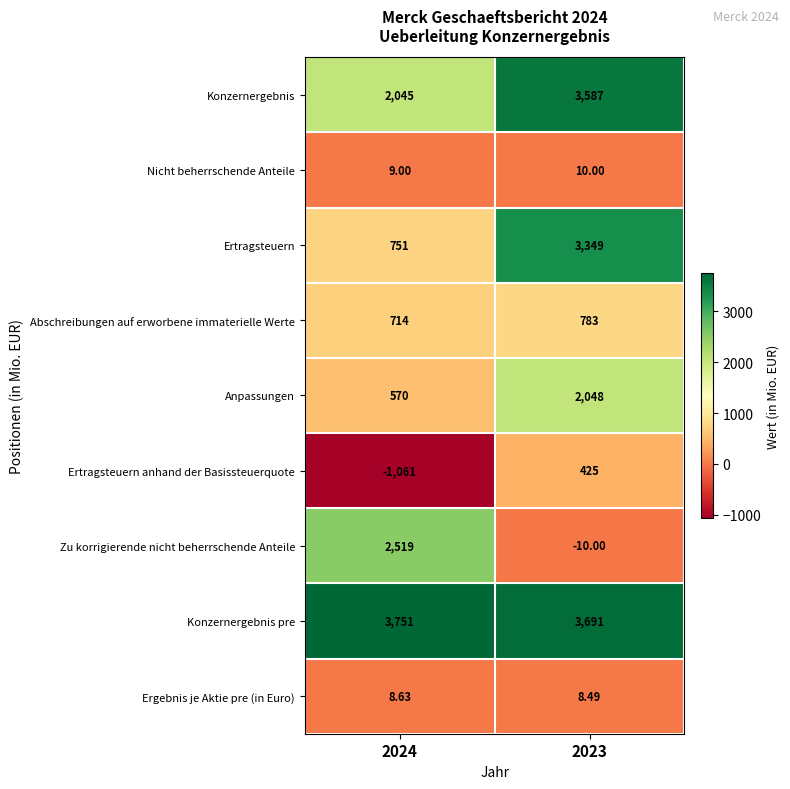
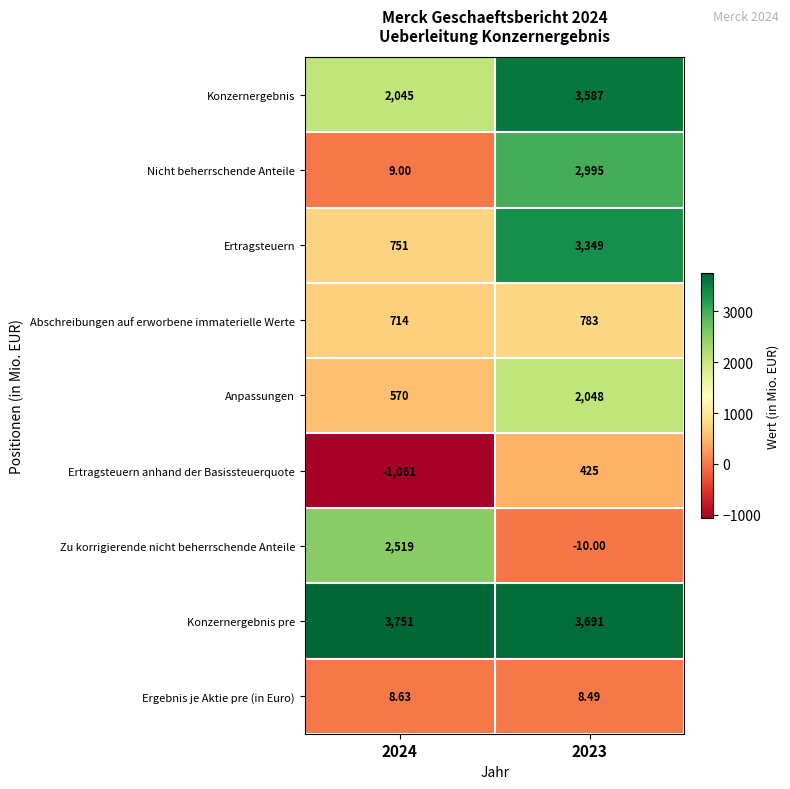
  {
    "Konzernergebnis": {
      "2024": "2,045",
      "2023": "3,587"
    },
    "Nicht beherrschende Anteile": {
      "2024": "9.00",
-     "2023": "10.00"
+     "2023": "2,995"
    },
    "Ertragsteuern": {
      "2024": "751",
      "2023": "3,349"
    },
    "Abschreibungen auf erworbene immaterielle Werte": {
      "2024": "714",
      "2023": "783"
    },
    "Anpassungen": {
      "2024": "570",
      "2023": "2,048"
    },
    "Ertragsteuern anhand der Basissteuerquote": {
      "2024": "-1,061",
      "2023": "425"
    },
    "Zu korrigierende nicht beherrschende Anteile": {
      "2024": "2,519",
      "2023": "-10.00"
    },
    "Konzernergebnis pre": {
      "2024": "3,751",
      "2023": "3,691"
    },
    "Ergebnis je Aktie pre (in Euro)": {
      "2024": "8.63",
      "2023": "8.49"
    }
  }
